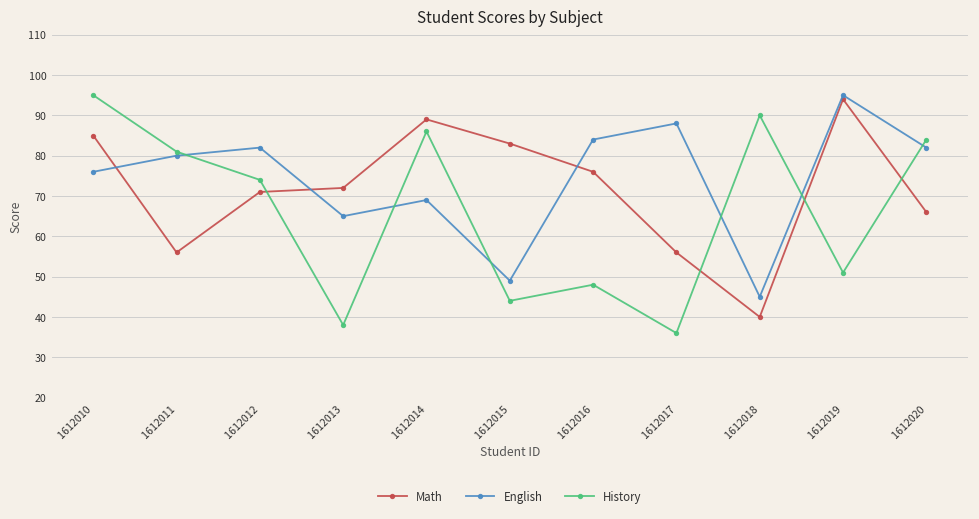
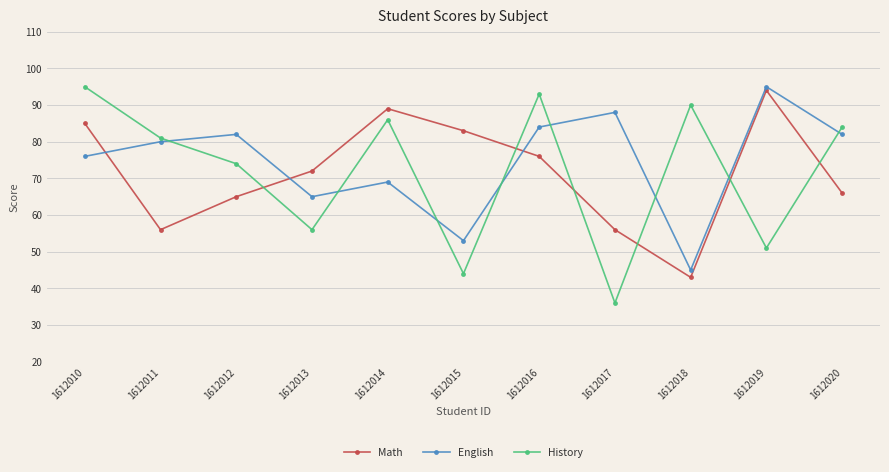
  {
    "Math": {
      "1612010": 85,
      "1612011": 56,
-     "1612012": 71,
+     "1612012": 65,
      "1612013": 72,
      "1612014": 89,
      "1612015": 83,
      "1612016": 76,
      "1612017": 56,
-     "1612018": 40,
+     "1612018": 43,
      "1612019": 94,
      "1612020": 66
    },
    "English": {
      "1612010": 76,
      "1612011": 80,
      "1612012": 82,
      "1612013": 65,
      "1612014": 69,
-     "1612015": 49,
+     "1612015": 53,
      "1612016": 84,
      "1612017": 88,
      "1612018": 45,
      "1612019": 95,
      "1612020": 82
    },
    "History": {
      "1612010": 95,
      "1612011": 81,
      "1612012": 74,
-     "1612013": 38,
+     "1612013": 56,
      "1612014": 86,
      "1612015": 44,
-     "1612016": 48,
+     "1612016": 93,
      "1612017": 36,
      "1612018": 90,
      "1612019": 51,
      "1612020": 84
    }
  }
